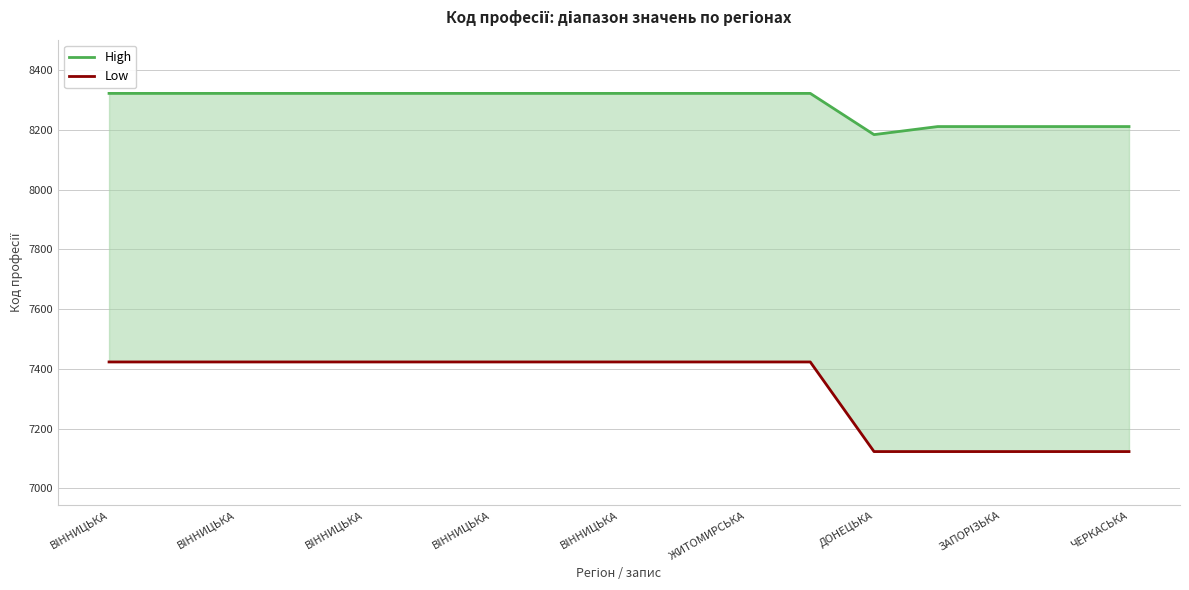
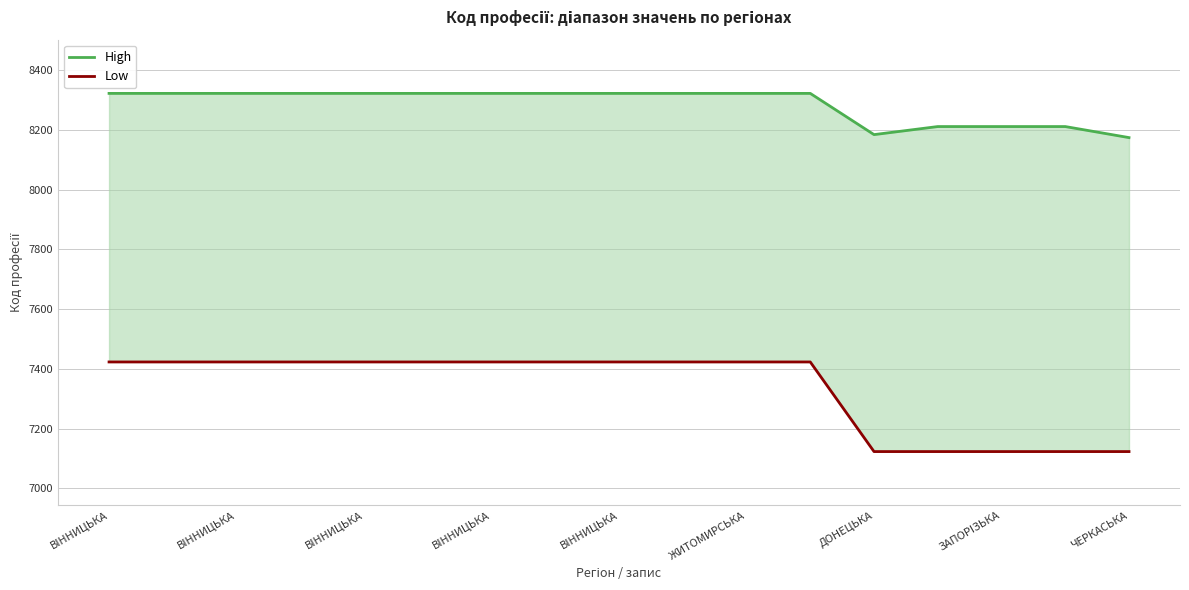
  {
    "High": {
      "ДОНЕЦЬКА": 8180,
-     "ЧЕРКАСЬКА": 8210
+     "ЧЕРКАСЬКА": 8170
    },
    "Low": {
      "ДОНЕЦЬКА": 7120,
      "ЧЕРКАСЬКА": 7120
    }
  }
